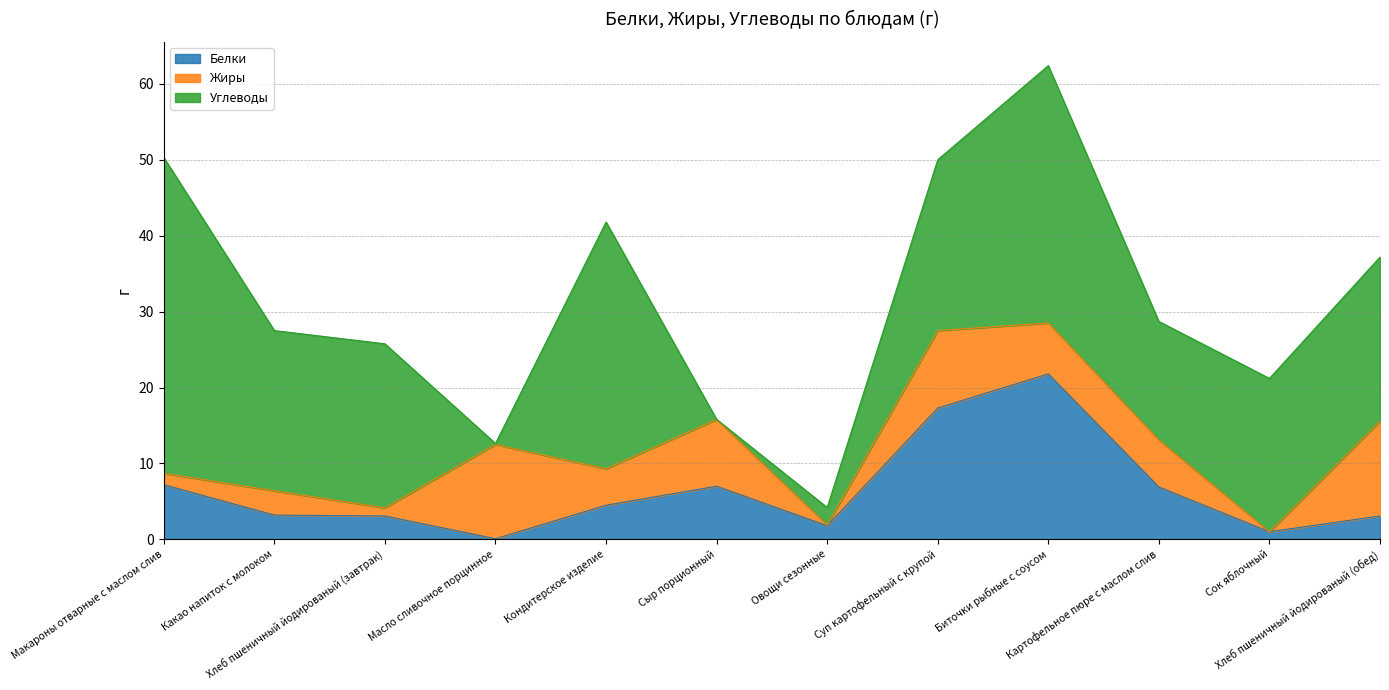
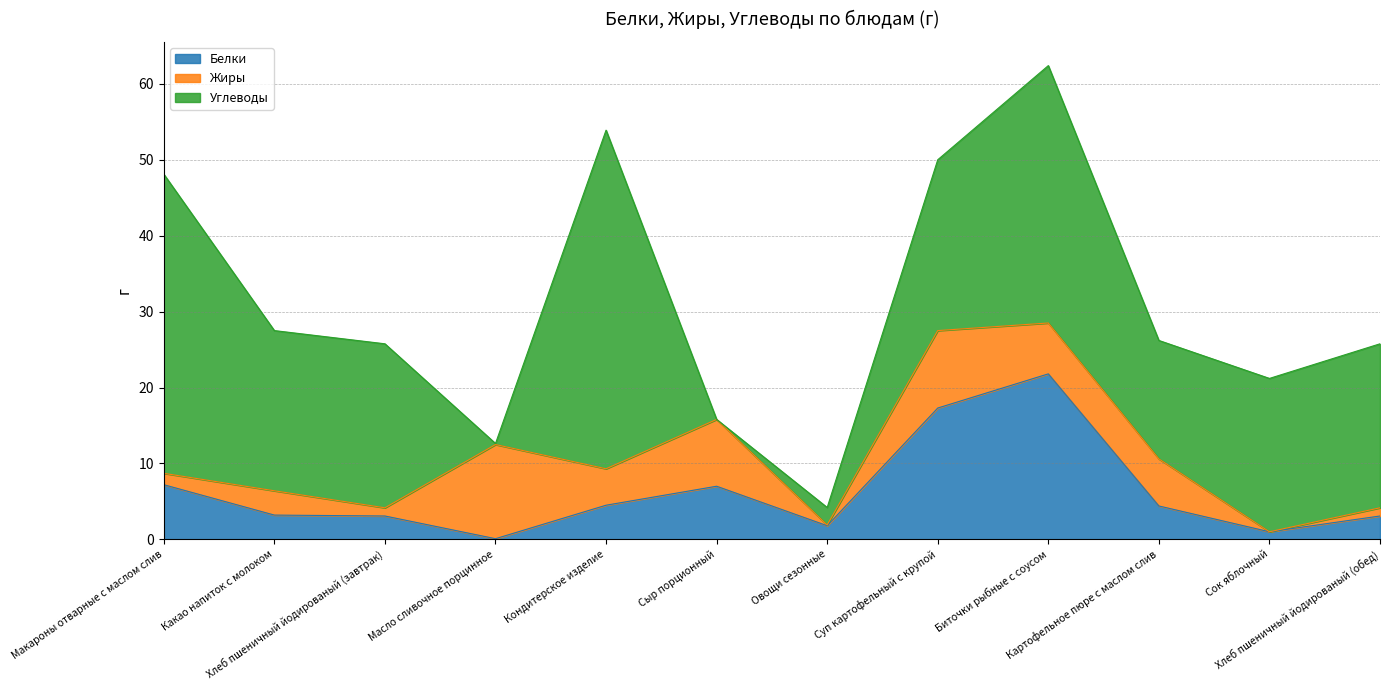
  {
    "Белки": {
      "Макароны отварные с маслом слив": 7,
      "Какао напиток с молоком": 3,
      "Хлеб пшеничный йодированый (завтрак)": 3,
      "Масло сливочное порцинное": 0,
      "Кондитерское изделие": 5,
      "Сыр порционный": 7,
      "Суп картофельный с крупой": 17,
      "Биточки рыбные с соусом": 22,
-     "Картофельное пюре с маслом слив": 7,
+     "Картофельное пюре с маслом слив": 4,
      "Хлеб пшеничный йодированый (обед)": 3
    },
    "Жиры": {
      "Макароны отварные с маслом слив": 1,
      "Какао напиток с молоком": 3,
      "Хлеб пшеничный йодированый (завтрак)": 1,
      "Кондитерское изделие": 5,
      "Суп картофельный с крупой": 10,
      "Биточки рыбные с соусом": 7,
      "Картофельное пюре с маслом слив": 6,
-     "Хлеб пшеничный йодированый (обед)": 13
+     "Хлеб пшеничный йодированый (обед)": 1
    },
    "Углеводы": {
-     "Макароны отварные с маслом слив": 42,
+     "Макароны отварные с маслом слив": 39,
      "Какао напиток с молоком": 21,
      "Хлеб пшеничный йодированый (завтрак)": 22,
-     "Кондитерское изделие": 33,
+     "Кондитерское изделие": 45,
      "Овощи сезонные": 2,
      "Суп картофельный с крупой": 23,
      "Биточки рыбные с соусом": 34,
      "Картофельное пюре с маслом слив": 16,
      "Сок яблочный": 20,
      "Хлеб пшеничный йодированый (обед)": 22
    }
  }
